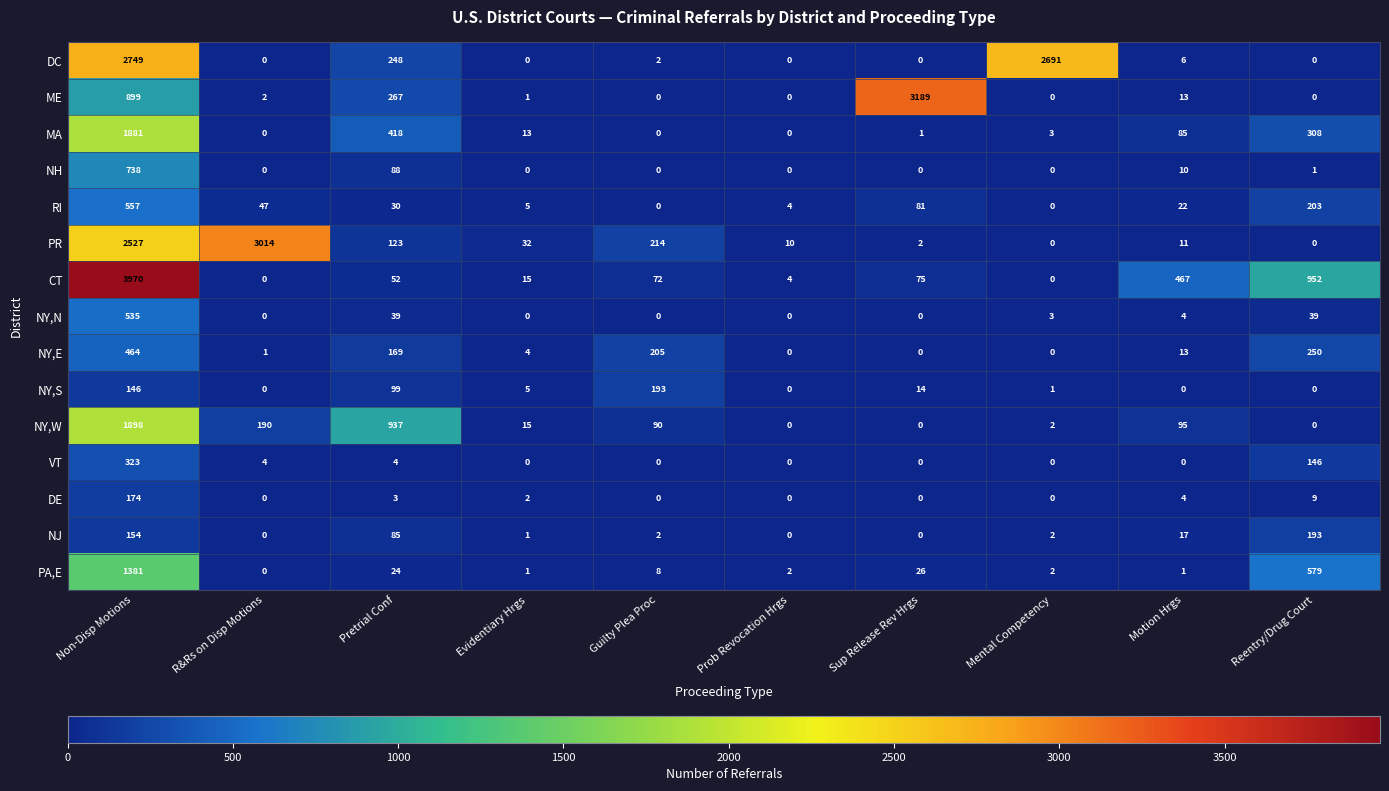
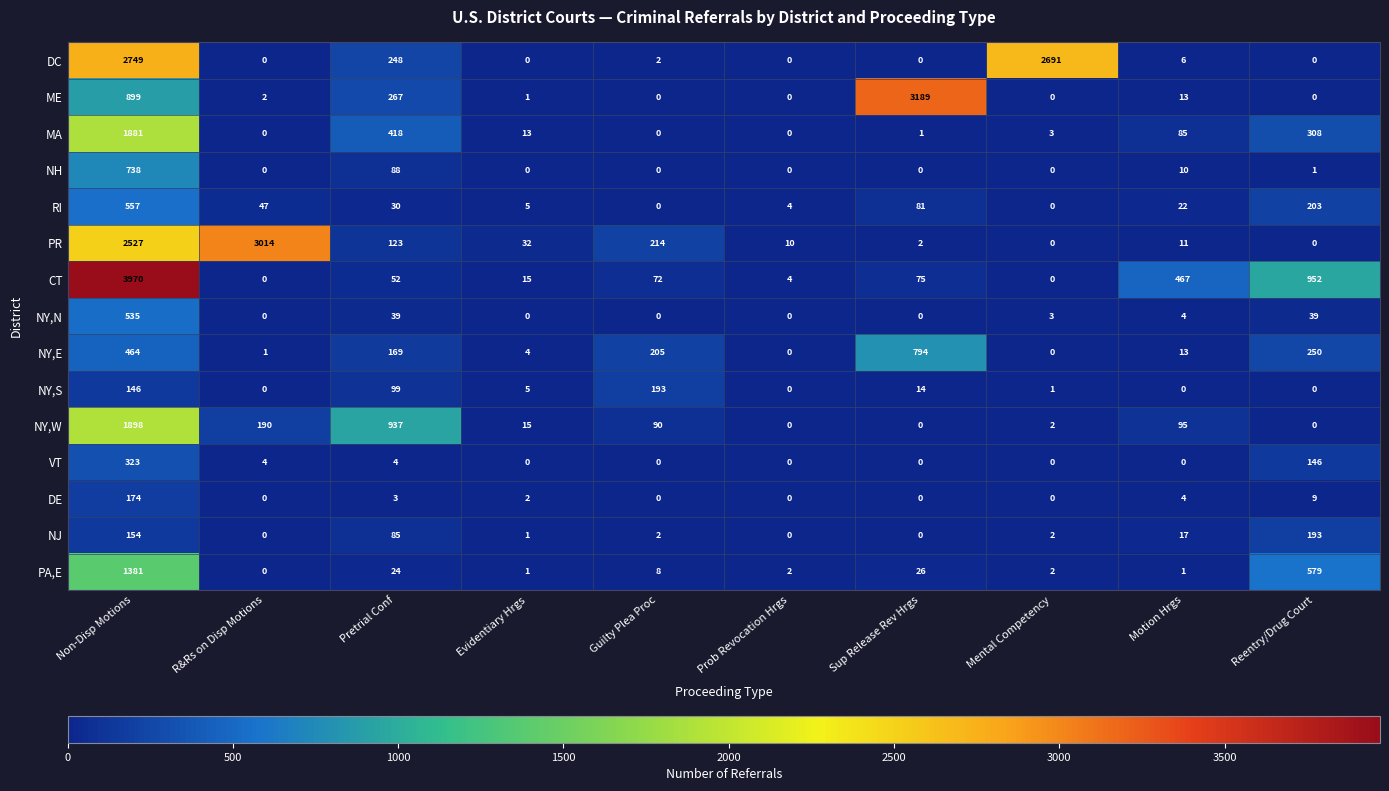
  {
    "DC": {
      "Non-Disp Motions": 2749,
      "R&Rs on Disp Motions": 0,
      "Pretrial Conf": 248,
      "Evidentiary Hrgs": 0,
      "Guilty Plea Proc": 2,
      "Prob Revocation Hrgs": 0,
      "Sup Release Rev Hrgs": 0,
      "Mental Competency": 2691,
      "Motion Hrgs": 6,
      "Reentry/Drug Court": 0
    },
    "ME": {
      "Non-Disp Motions": 899,
      "R&Rs on Disp Motions": 2,
      "Pretrial Conf": 267,
      "Evidentiary Hrgs": 1,
      "Guilty Plea Proc": 0,
      "Prob Revocation Hrgs": 0,
      "Sup Release Rev Hrgs": 3189,
      "Mental Competency": 0,
      "Motion Hrgs": 13,
      "Reentry/Drug Court": 0
    },
    "MA": {
      "Non-Disp Motions": 1881,
      "R&Rs on Disp Motions": 0,
      "Pretrial Conf": 418,
      "Evidentiary Hrgs": 13,
      "Guilty Plea Proc": 0,
      "Prob Revocation Hrgs": 0,
      "Sup Release Rev Hrgs": 1,
      "Mental Competency": 3,
      "Motion Hrgs": 85,
      "Reentry/Drug Court": 308
    },
    "NH": {
      "Non-Disp Motions": 738,
      "R&Rs on Disp Motions": 0,
      "Pretrial Conf": 88,
      "Evidentiary Hrgs": 0,
      "Guilty Plea Proc": 0,
      "Prob Revocation Hrgs": 0,
      "Sup Release Rev Hrgs": 0,
      "Mental Competency": 0,
      "Motion Hrgs": 10,
      "Reentry/Drug Court": 1
    },
    "RI": {
      "Non-Disp Motions": 557,
      "R&Rs on Disp Motions": 47,
      "Pretrial Conf": 30,
      "Evidentiary Hrgs": 5,
      "Guilty Plea Proc": 0,
      "Prob Revocation Hrgs": 4,
      "Sup Release Rev Hrgs": 81,
      "Mental Competency": 0,
      "Motion Hrgs": 22,
      "Reentry/Drug Court": 203
    },
    "PR": {
      "Non-Disp Motions": 2527,
      "R&Rs on Disp Motions": 3014,
      "Pretrial Conf": 123,
      "Evidentiary Hrgs": 32,
      "Guilty Plea Proc": 214,
      "Prob Revocation Hrgs": 10,
      "Sup Release Rev Hrgs": 2,
      "Mental Competency": 0,
      "Motion Hrgs": 11,
      "Reentry/Drug Court": 0
    },
    "CT": {
      "Non-Disp Motions": 3970,
      "R&Rs on Disp Motions": 0,
      "Pretrial Conf": 52,
      "Evidentiary Hrgs": 15,
      "Guilty Plea Proc": 72,
      "Prob Revocation Hrgs": 4,
      "Sup Release Rev Hrgs": 75,
      "Mental Competency": 0,
      "Motion Hrgs": 467,
      "Reentry/Drug Court": 952
    },
    "NY,N": {
      "Non-Disp Motions": 535,
      "R&Rs on Disp Motions": 0,
      "Pretrial Conf": 39,
      "Evidentiary Hrgs": 0,
      "Guilty Plea Proc": 0,
      "Prob Revocation Hrgs": 0,
      "Sup Release Rev Hrgs": 0,
      "Mental Competency": 3,
      "Motion Hrgs": 4,
      "Reentry/Drug Court": 39
    },
    "NY,E": {
      "Non-Disp Motions": 464,
      "R&Rs on Disp Motions": 1,
      "Pretrial Conf": 169,
      "Evidentiary Hrgs": 4,
      "Guilty Plea Proc": 205,
      "Prob Revocation Hrgs": 0,
-     "Sup Release Rev Hrgs": 0,
+     "Sup Release Rev Hrgs": 794,
      "Mental Competency": 0,
      "Motion Hrgs": 13,
      "Reentry/Drug Court": 250
    },
    "NY,S": {
      "Non-Disp Motions": 146,
      "R&Rs on Disp Motions": 0,
      "Pretrial Conf": 99,
      "Evidentiary Hrgs": 5,
      "Guilty Plea Proc": 193,
      "Prob Revocation Hrgs": 0,
      "Sup Release Rev Hrgs": 14,
      "Mental Competency": 1,
      "Motion Hrgs": 0,
      "Reentry/Drug Court": 0
    },
    "NY,W": {
      "Non-Disp Motions": 1898,
      "R&Rs on Disp Motions": 190,
      "Pretrial Conf": 937,
      "Evidentiary Hrgs": 15,
      "Guilty Plea Proc": 90,
      "Prob Revocation Hrgs": 0,
      "Sup Release Rev Hrgs": 0,
      "Mental Competency": 2,
      "Motion Hrgs": 95,
      "Reentry/Drug Court": 0
    },
    "VT": {
      "Non-Disp Motions": 323,
      "R&Rs on Disp Motions": 4,
      "Pretrial Conf": 4,
      "Evidentiary Hrgs": 0,
      "Guilty Plea Proc": 0,
      "Prob Revocation Hrgs": 0,
      "Sup Release Rev Hrgs": 0,
      "Mental Competency": 0,
      "Motion Hrgs": 0,
      "Reentry/Drug Court": 146
    },
    "DE": {
      "Non-Disp Motions": 174,
      "R&Rs on Disp Motions": 0,
      "Pretrial Conf": 3,
      "Evidentiary Hrgs": 2,
      "Guilty Plea Proc": 0,
      "Prob Revocation Hrgs": 0,
      "Sup Release Rev Hrgs": 0,
      "Mental Competency": 0,
      "Motion Hrgs": 4,
      "Reentry/Drug Court": 9
    },
    "NJ": {
      "Non-Disp Motions": 154,
      "R&Rs on Disp Motions": 0,
      "Pretrial Conf": 85,
      "Evidentiary Hrgs": 1,
      "Guilty Plea Proc": 2,
      "Prob Revocation Hrgs": 0,
      "Sup Release Rev Hrgs": 0,
      "Mental Competency": 2,
      "Motion Hrgs": 17,
      "Reentry/Drug Court": 193
    },
    "PA,E": {
      "Non-Disp Motions": 1381,
      "R&Rs on Disp Motions": 0,
      "Pretrial Conf": 24,
      "Evidentiary Hrgs": 1,
      "Guilty Plea Proc": 8,
      "Prob Revocation Hrgs": 2,
      "Sup Release Rev Hrgs": 26,
      "Mental Competency": 2,
      "Motion Hrgs": 1,
      "Reentry/Drug Court": 579
    }
  }
